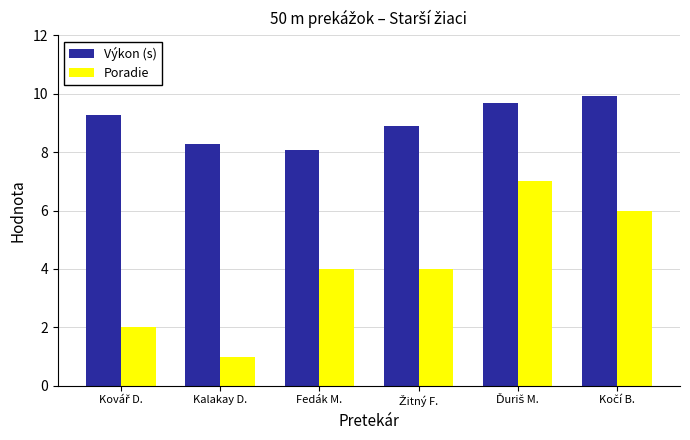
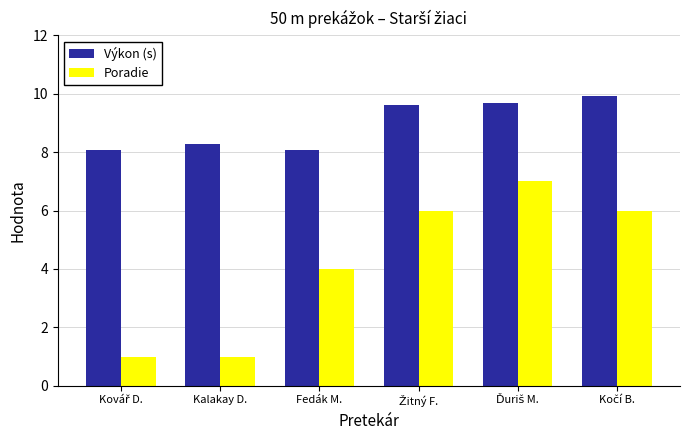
  {
    "Výkon (s)": {
-     "Kovář D.": 9.3,
+     "Kovář D.": 8.1,
      "Kalakay D.": 8.3,
      "Fedák M.": 8.1,
-     "Žitný F.": 8.9,
+     "Žitný F.": 9.6,
      "Ďuriš M.": 9.7,
      "Kočí B.": 9.9
    },
    "Poradie": {
-     "Kovář D.": 2,
+     "Kovář D.": 1,
      "Kalakay D.": 1,
      "Fedák M.": 4,
-     "Žitný F.": 4,
+     "Žitný F.": 6,
      "Ďuriš M.": 7,
      "Kočí B.": 6
    }
  }
